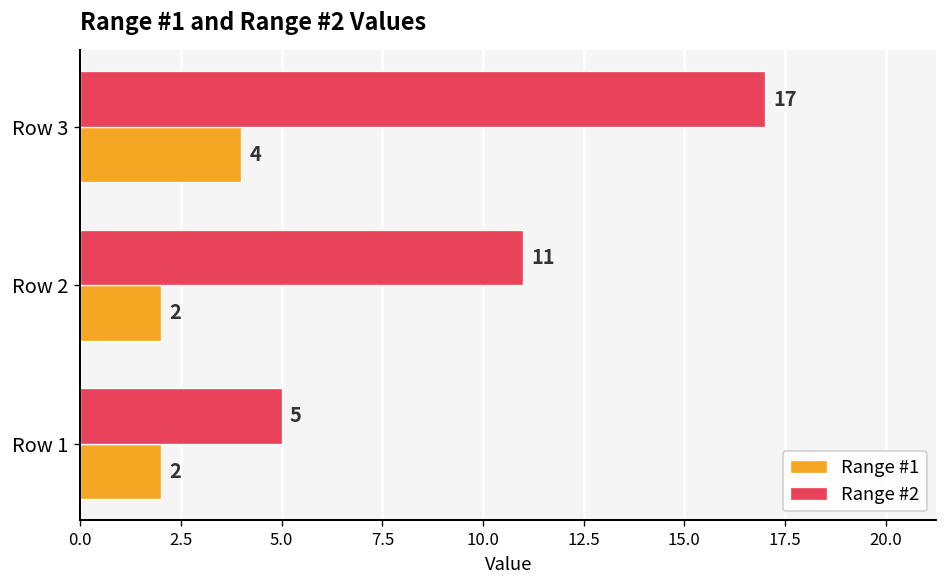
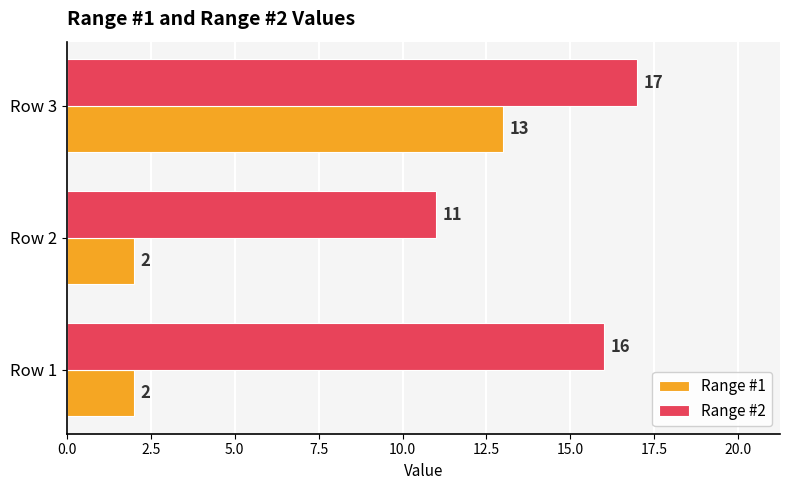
  {
    "Range #1": {
-     "Row 3": 4,
+     "Row 3": 13,
      "Row 2": 2,
      "Row 1": 2
    },
    "Range #2": {
      "Row 3": 17,
      "Row 2": 11,
-     "Row 1": 5
+     "Row 1": 16
    }
  }
